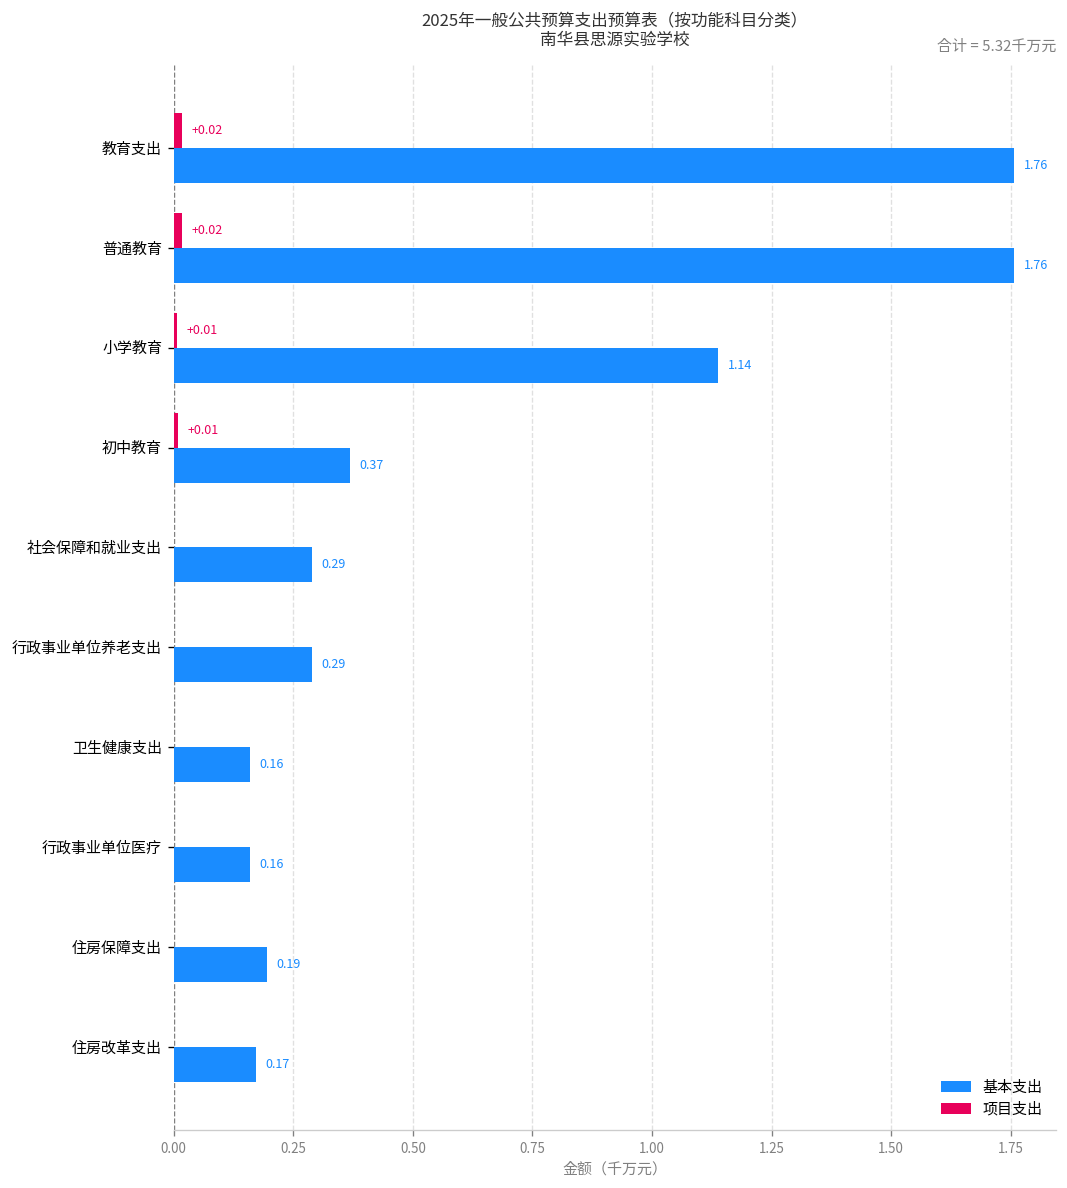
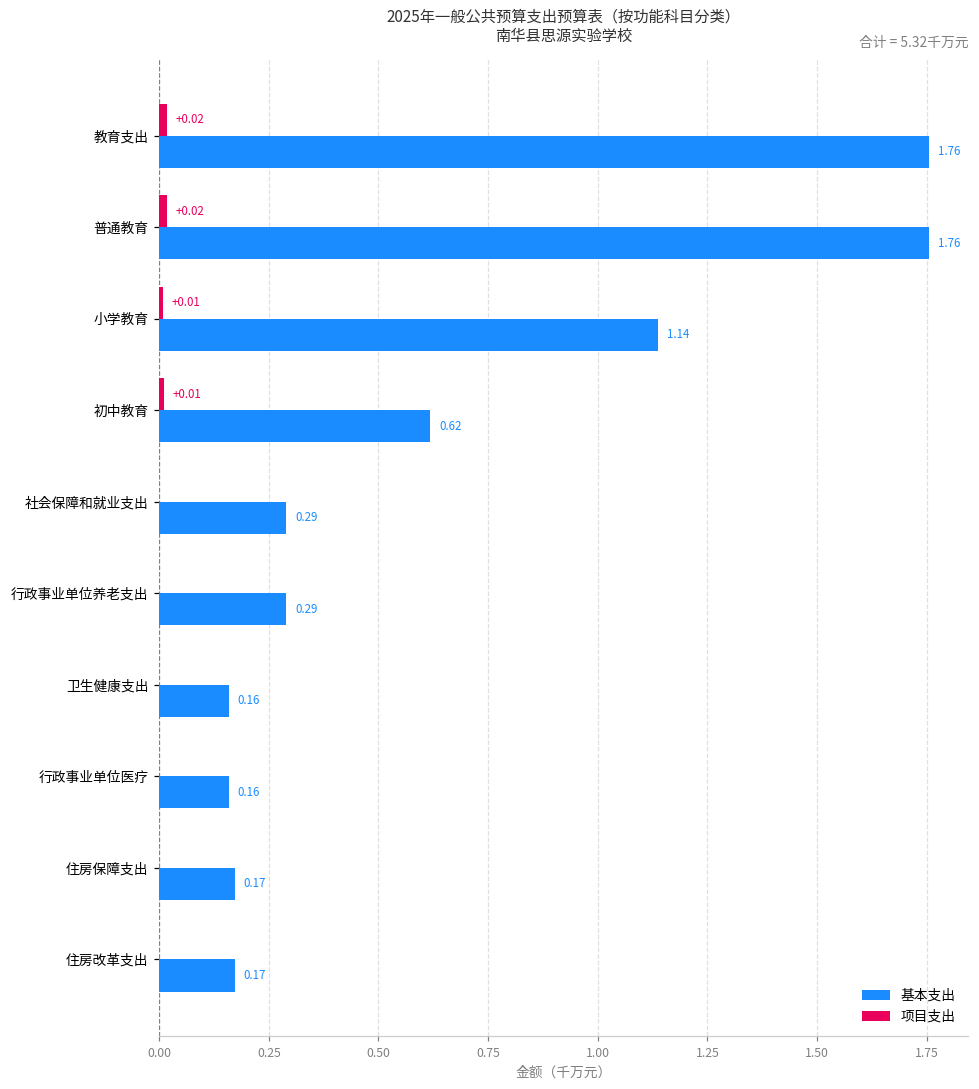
  {
    "基本支出": {
      "教育支出": "1.76",
      "普通教育": "1.76",
      "小学教育": "1.14",
-     "初中教育": "0.37",
+     "初中教育": "0.62",
      "社会保障和就业支出": "0.29",
      "行政事业单位养老支出": "0.29",
      "卫生健康支出": "0.16",
      "行政事业单位医疗": "0.16",
-     "住房保障支出": "0.19",
+     "住房保障支出": "0.17",
      "住房改革支出": "0.17"
    },
    "项目支出": {
      "教育支出": "+0.02",
      "普通教育": "+0.02",
      "小学教育": "+0.01",
      "初中教育": "+0.01"
    }
  }
